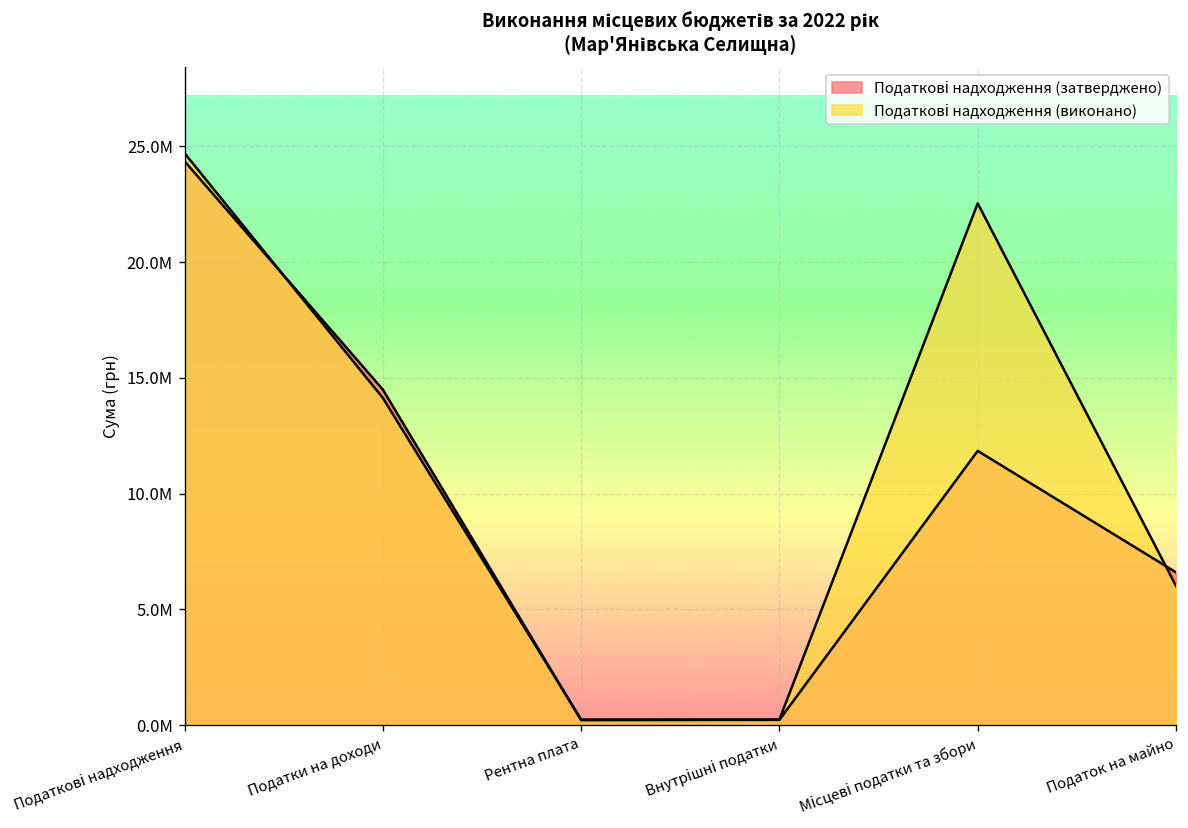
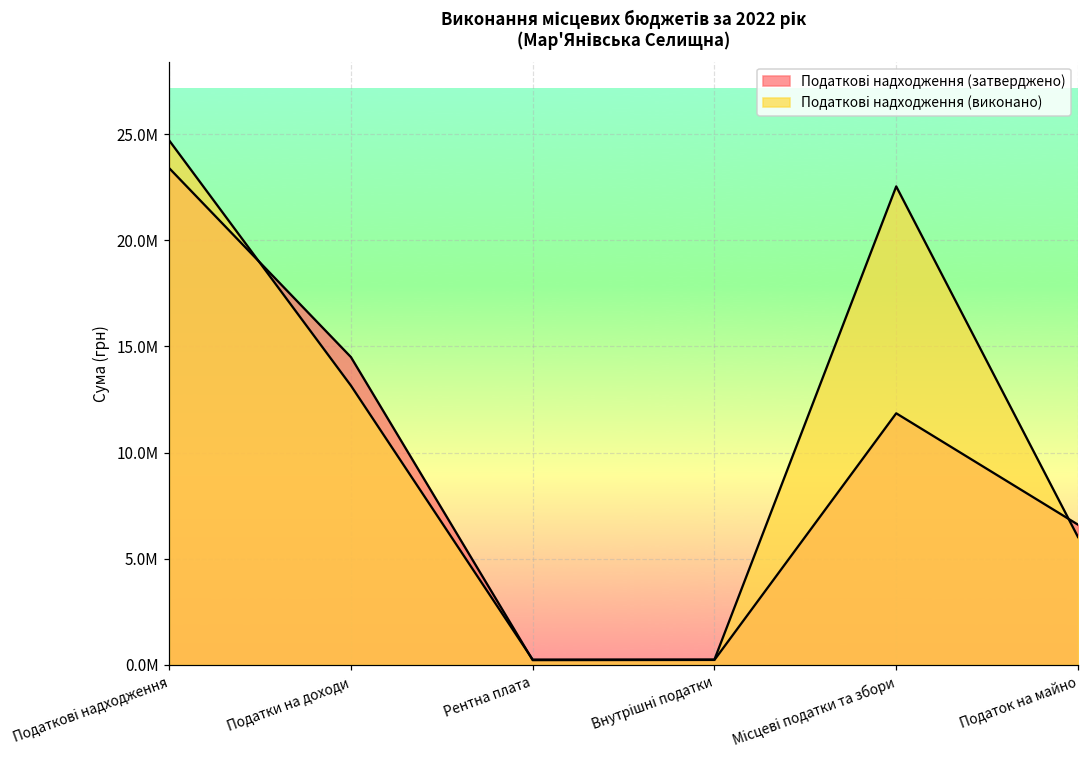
  {
    "Податкові надходження (затверджено)": {
-     "Податкові надходження": 24400000,
+     "Податкові надходження": 23400000,
      "Податки на доходи": 14500000,
      "Місцеві податки та збори": 11900000,
      "Податок на майно": 6600000
    },
    "Податкові надходження (виконано)": {
      "Податкові надходження": 24700000,
-     "Податки на доходи": 14100000,
+     "Податки на доходи": 13200000,
      "Місцеві податки та збори": 22500000,
      "Податок на майно": 6000000
    }
  }
